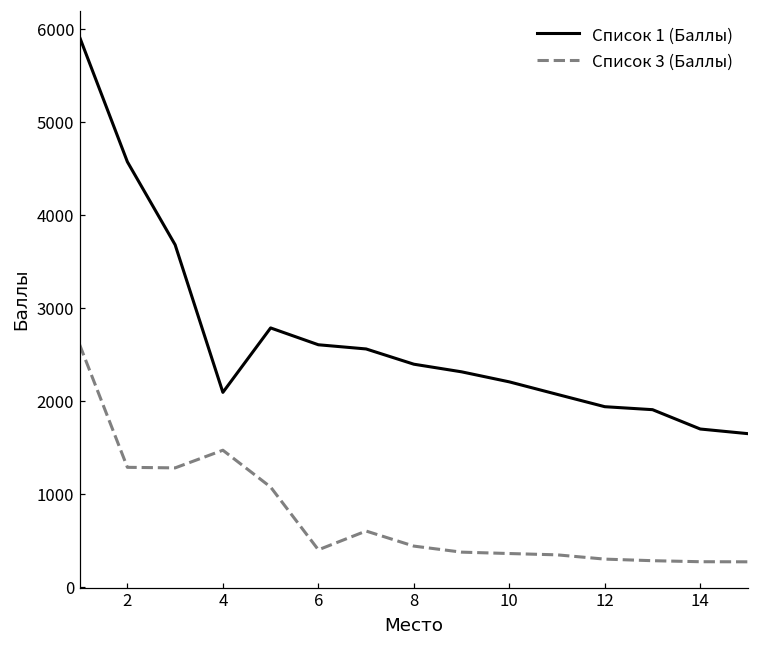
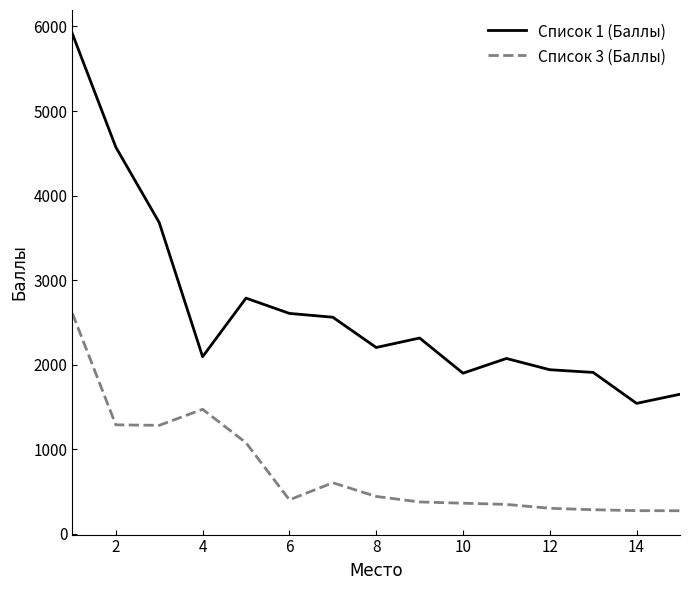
  {
    "Список 1 (Баллы)": {
      "2": 4600,
      "4": 2100,
      "6": 2600,
-     "8": 2400,
-     "10": 2200,
+     "8": 2200,
+     "10": 1900,
      "12": 1900,
-     "14": 1700
+     "14": 1500
    },
    "Список 3 (Баллы)": {
      "2": 1300,
      "4": 1500,
      "6": 400,
      "8": 400,
      "10": 400,
      "12": 300,
      "14": 300
    }
  }
